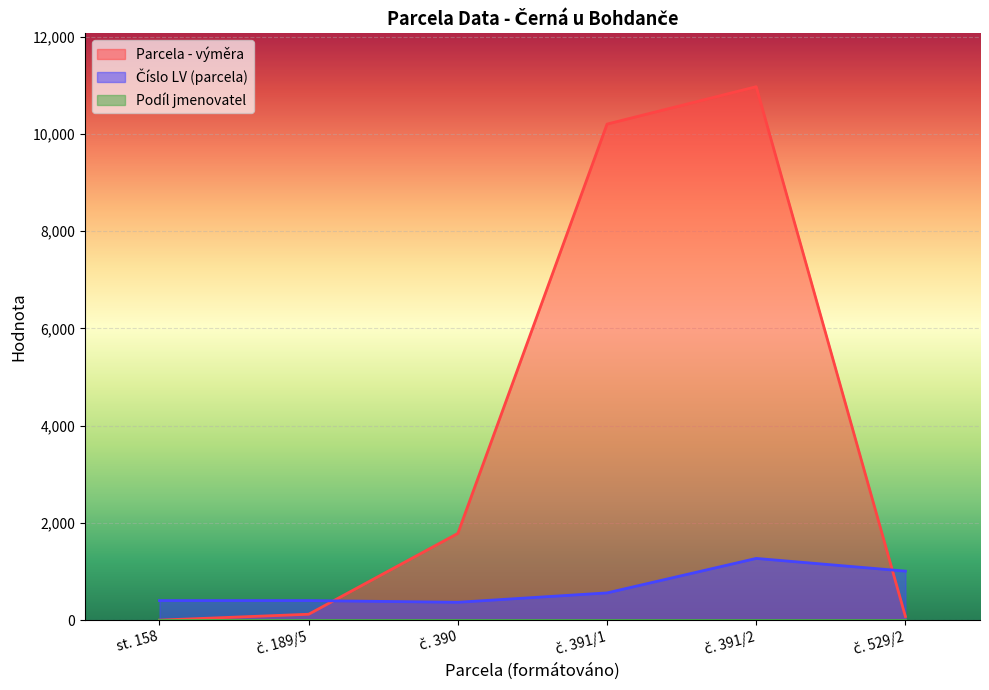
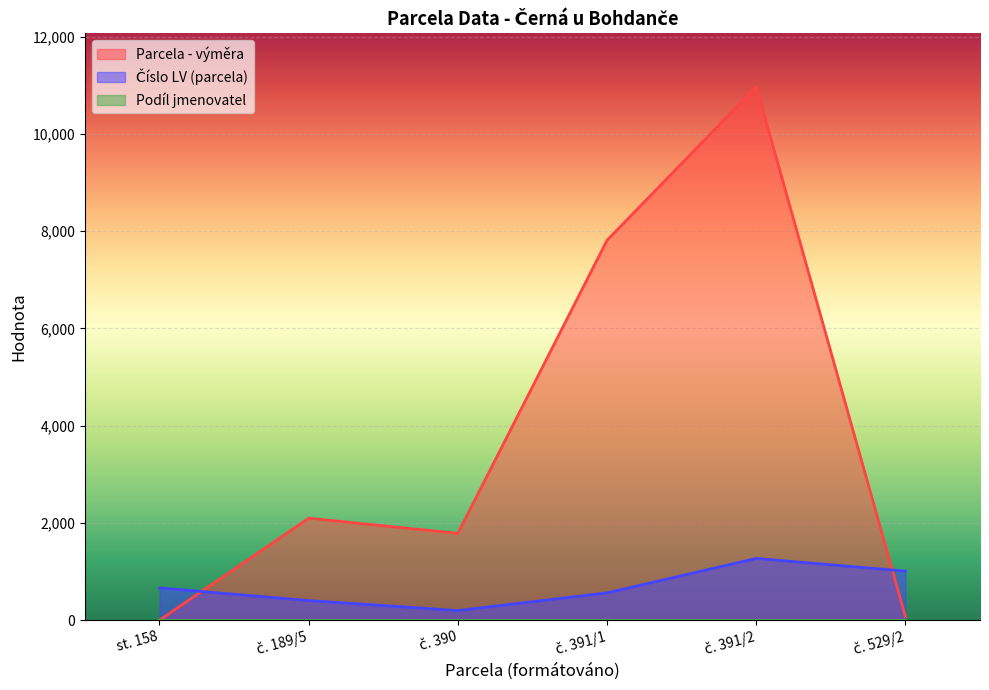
  {
    "Parcela - výměra": {
-     "č. 189/5": "100",
+     "č. 189/5": "2,100",
      "č. 390": "1,800",
-     "č. 391/1": "10,200",
+     "č. 391/1": "7,800",
      "č. 391/2": "11,000",
      "č. 529/2": "100"
    },
    "Číslo LV (parcela)": {
-     "st. 158": "400",
+     "st. 158": "700",
      "č. 189/5": "400",
-     "č. 390": "400",
+     "č. 390": "200",
      "č. 391/1": "600",
      "č. 391/2": "1,300",
      "č. 529/2": "1,000"
    },
    "Podíl jmenovatel": {
      "č. 189/5": "0",
      "č. 390": "0",
      "č. 391/1": "0",
      "č. 391/2": "0",
      "č. 529/2": "0"
    }
  }
